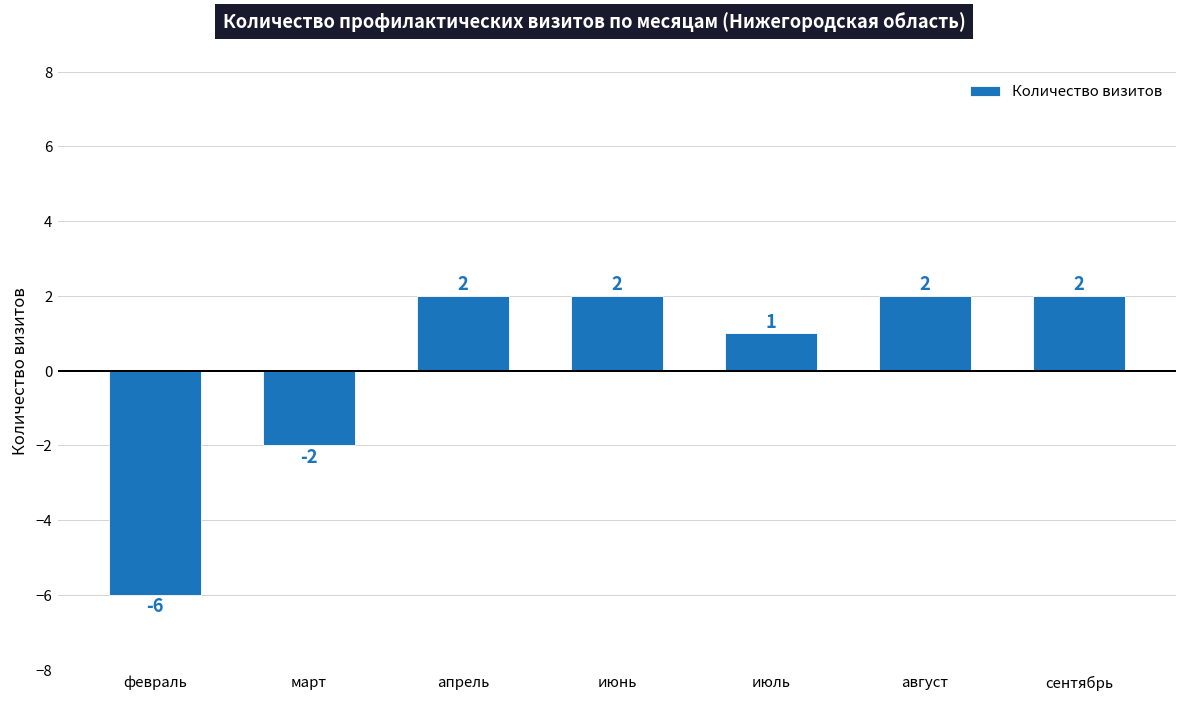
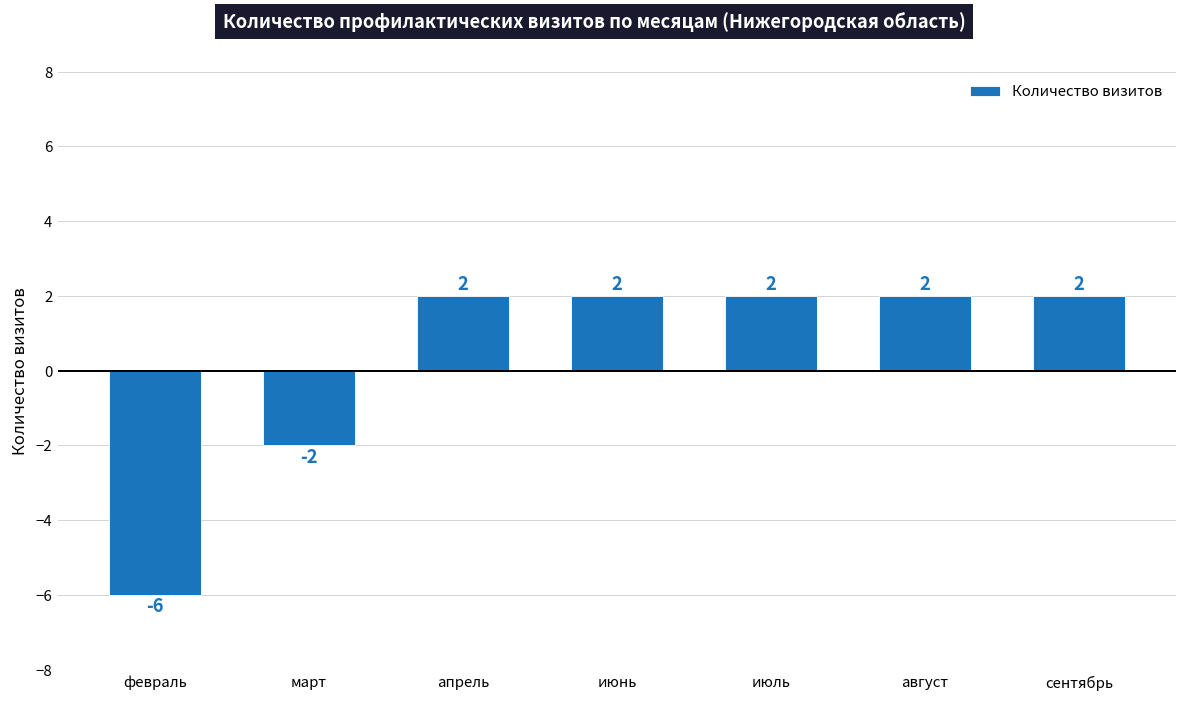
  {
    "февраль": -6,
    "март": -2,
    "апрель": 2,
    "июнь": 2,
-   "июль": 1,
+   "июль": 2,
    "август": 2,
    "сентябрь": 2
  }
